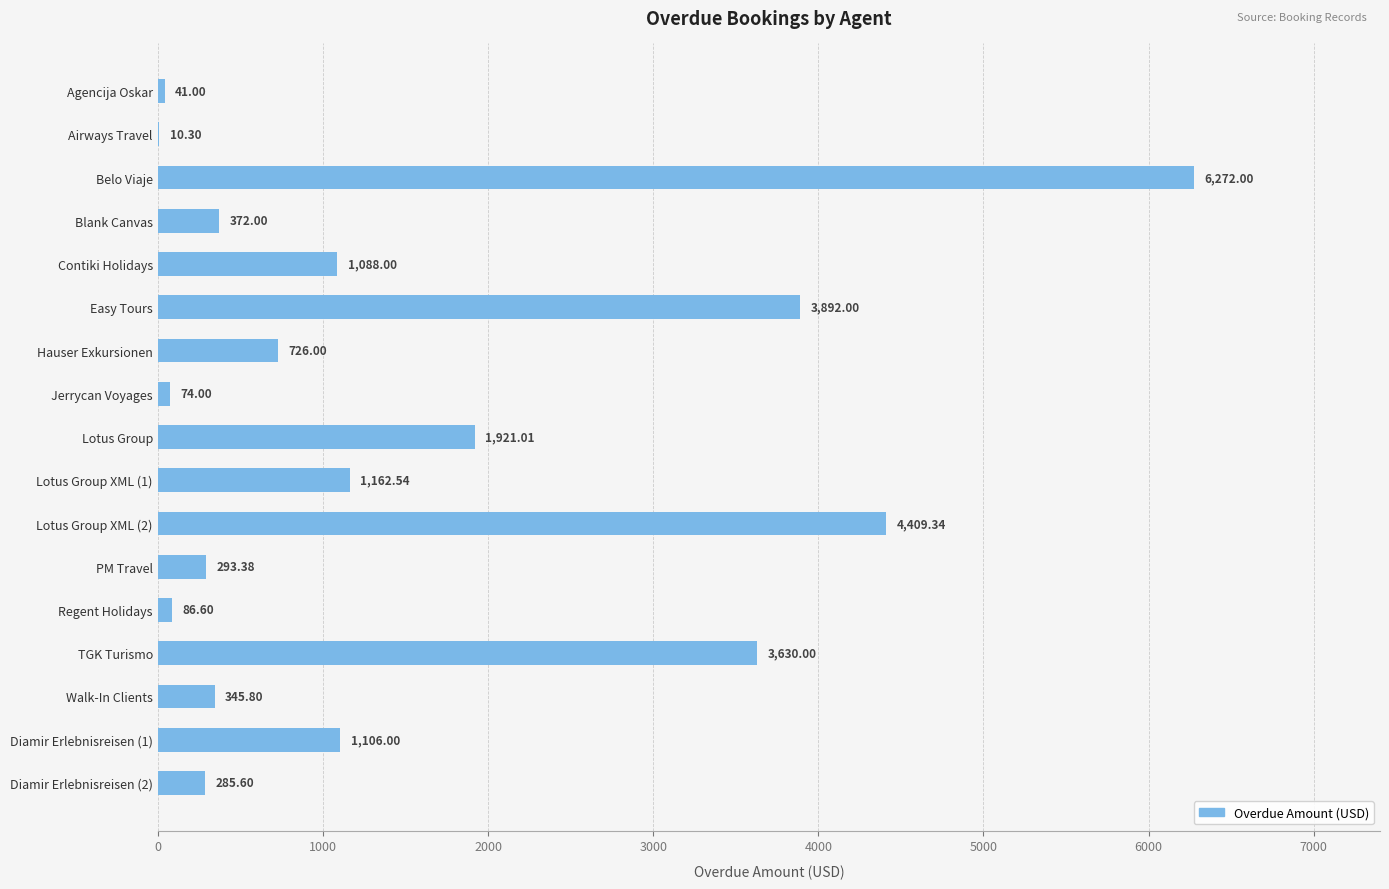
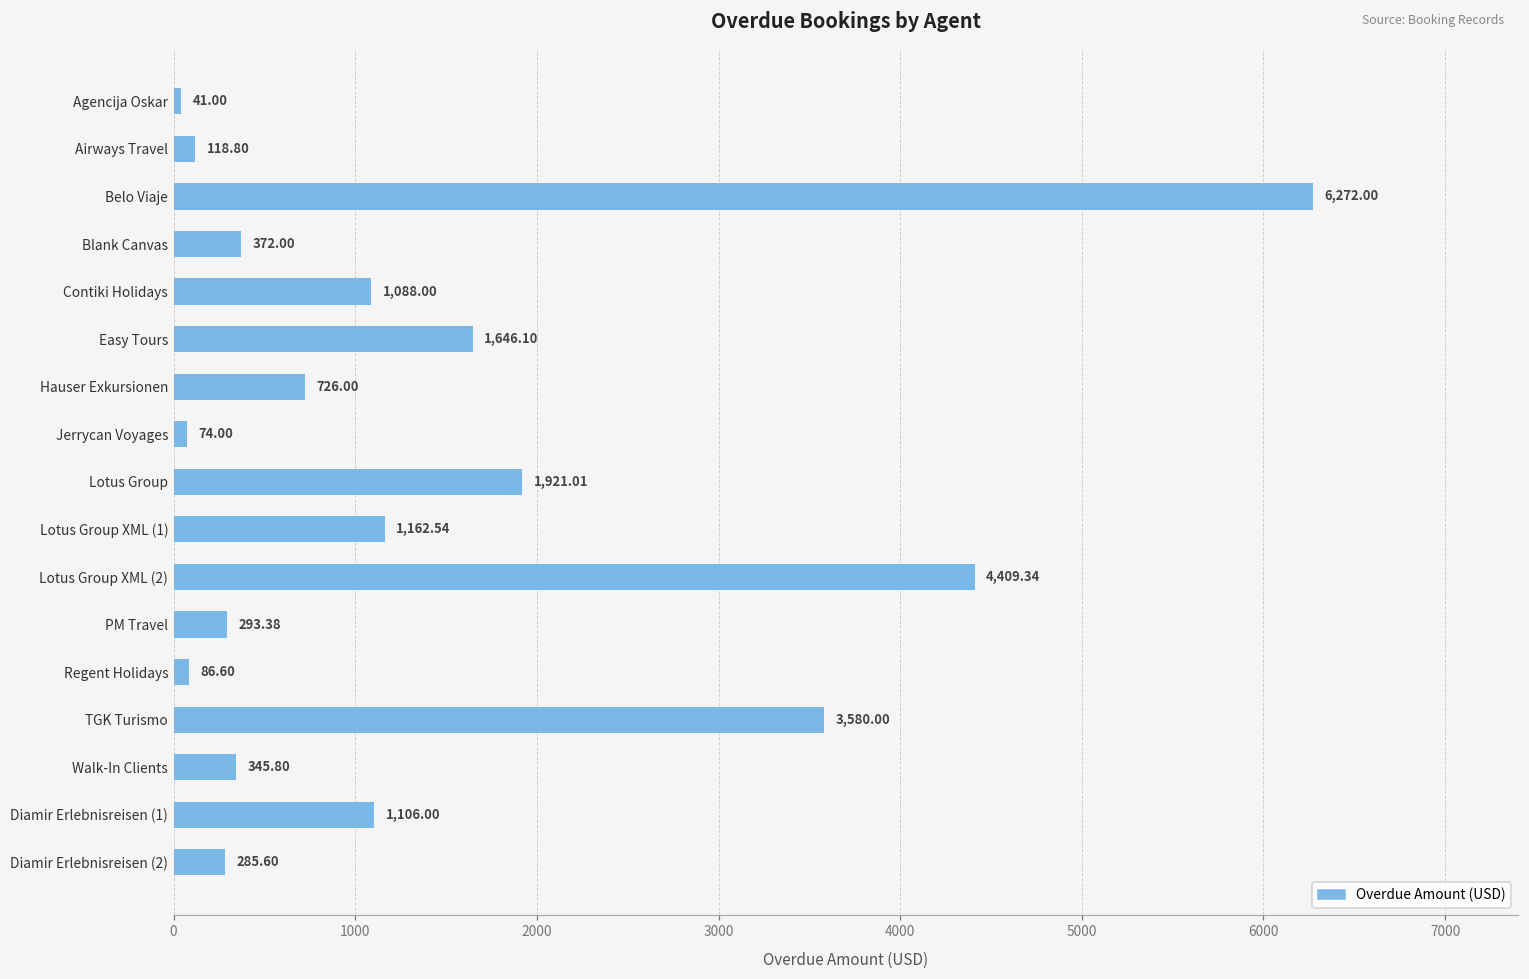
  {
    "Agencija Oskar": "41.00",
-   "Airways Travel": "10.30",
+   "Airways Travel": "118.80",
    "Belo Viaje": "6,272.00",
    "Blank Canvas": "372.00",
    "Contiki Holidays": "1,088.00",
-   "Easy Tours": "3,892.00",
+   "Easy Tours": "1,646.10",
    "Hauser Exkursionen": "726.00",
    "Jerrycan Voyages": "74.00",
    "Lotus Group": "1,921.01",
    "Lotus Group XML (1)": "1,162.54",
    "Lotus Group XML (2)": "4,409.34",
    "PM Travel": "293.38",
    "Regent Holidays": "86.60",
-   "TGK Turismo": "3,630.00",
+   "TGK Turismo": "3,580.00",
    "Walk-In Clients": "345.80",
    "Diamir Erlebnisreisen (1)": "1,106.00",
    "Diamir Erlebnisreisen (2)": "285.60"
  }
